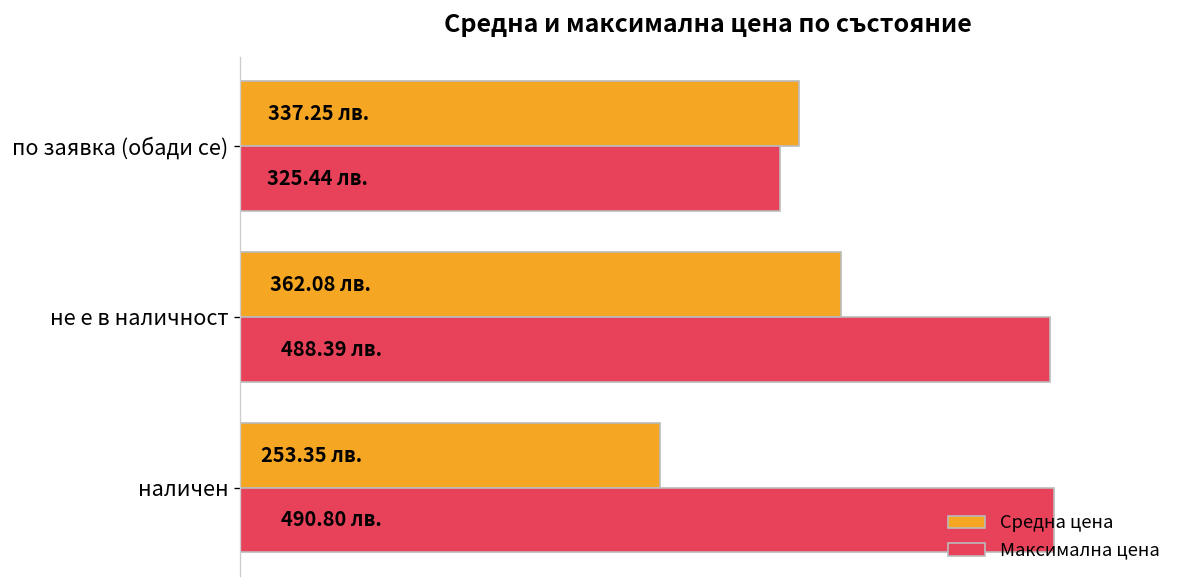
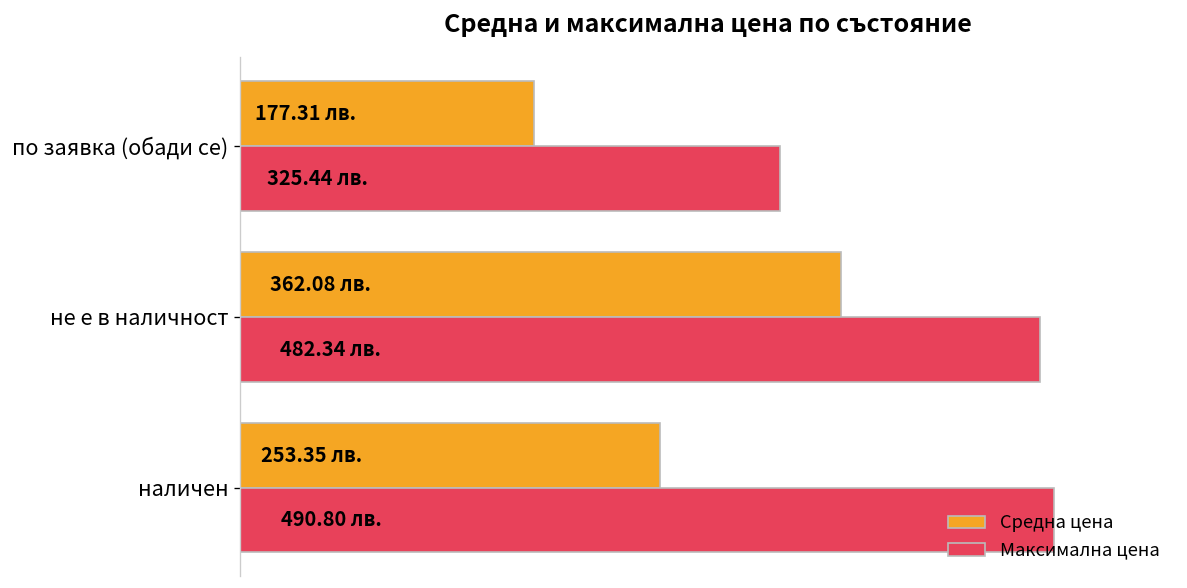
  {
    "Средна цена": {
-     "по заявка (обади се)": 337.25,
+     "по заявка (обади се)": 177.31,
      "не е в наличност": 362.08,
      "наличен": 253.35
    },
    "Максимална цена": {
      "по заявка (обади се)": 325.44,
-     "не е в наличност": 488.39,
+     "не е в наличност": 482.34,
      "наличен": 490.80
    }
  }
